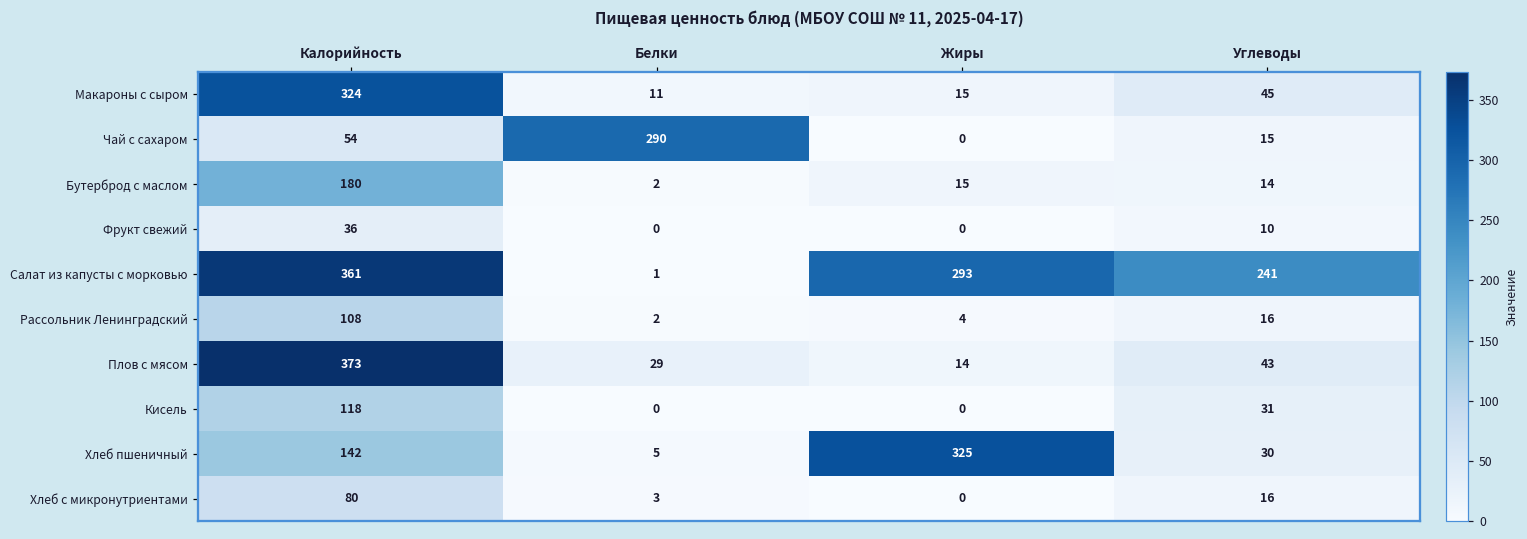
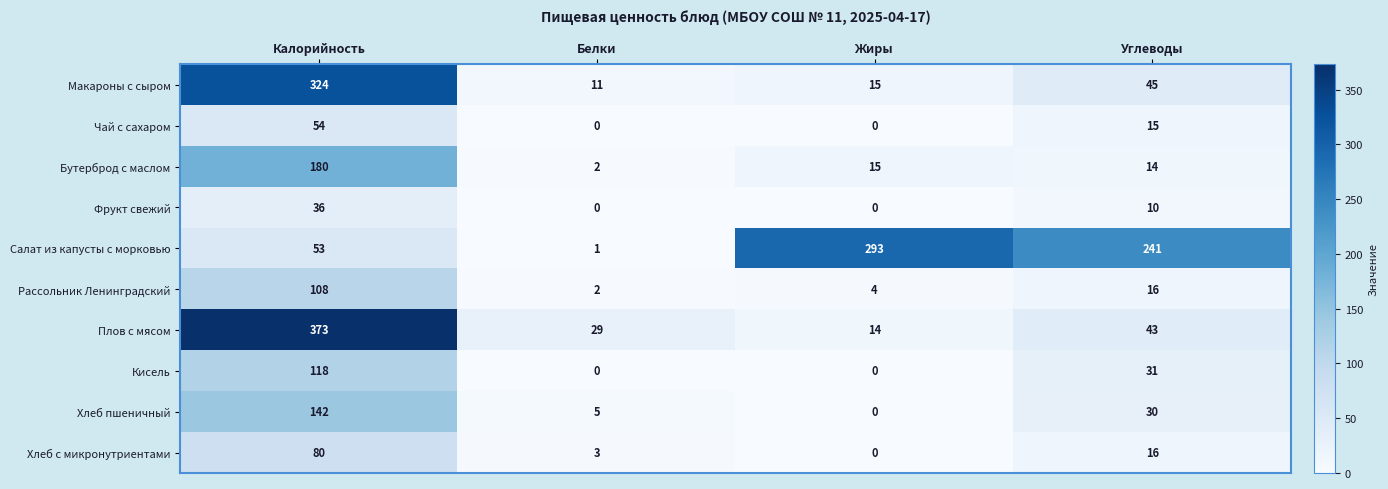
  {
    "Макароны с сыром": {
      "Калорийность": 324,
      "Белки": 11,
      "Жиры": 15,
      "Углеводы": 45
    },
    "Чай с сахаром": {
      "Калорийность": 54,
-     "Белки": 290,
+     "Белки": 0,
      "Жиры": 0,
      "Углеводы": 15
    },
    "Бутерброд с маслом": {
      "Калорийность": 180,
      "Белки": 2,
      "Жиры": 15,
      "Углеводы": 14
    },
    "Фрукт свежий": {
      "Калорийность": 36,
      "Белки": 0,
      "Жиры": 0,
      "Углеводы": 10
    },
    "Салат из капусты с морковью": {
-     "Калорийность": 361,
+     "Калорийность": 53,
      "Белки": 1,
      "Жиры": 293,
      "Углеводы": 241
    },
    "Рассольник Ленинградский": {
      "Калорийность": 108,
      "Белки": 2,
      "Жиры": 4,
      "Углеводы": 16
    },
    "Плов с мясом": {
      "Калорийность": 373,
      "Белки": 29,
      "Жиры": 14,
      "Углеводы": 43
    },
    "Кисель": {
      "Калорийность": 118,
      "Белки": 0,
      "Жиры": 0,
      "Углеводы": 31
    },
    "Хлеб пшеничный": {
      "Калорийность": 142,
      "Белки": 5,
-     "Жиры": 325,
+     "Жиры": 0,
      "Углеводы": 30
    },
    "Хлеб с микронутриентами": {
      "Калорийность": 80,
      "Белки": 3,
      "Жиры": 0,
      "Углеводы": 16
    }
  }
